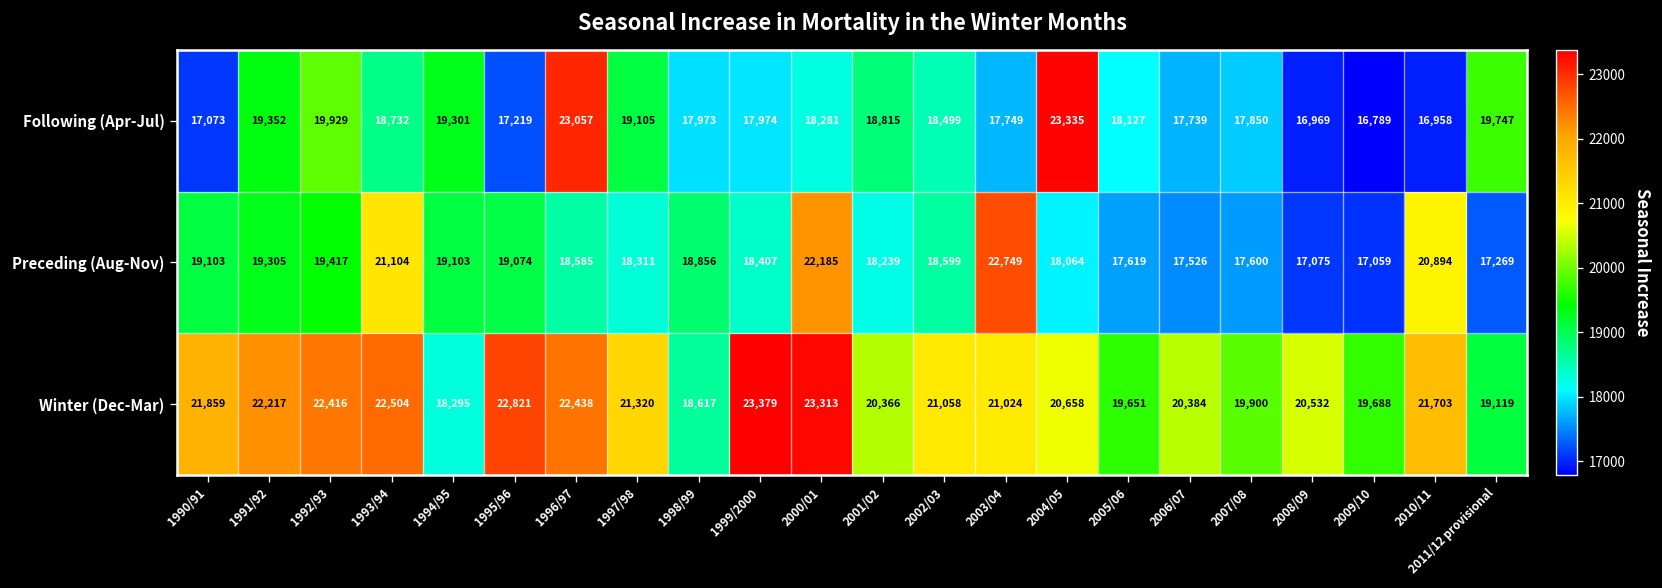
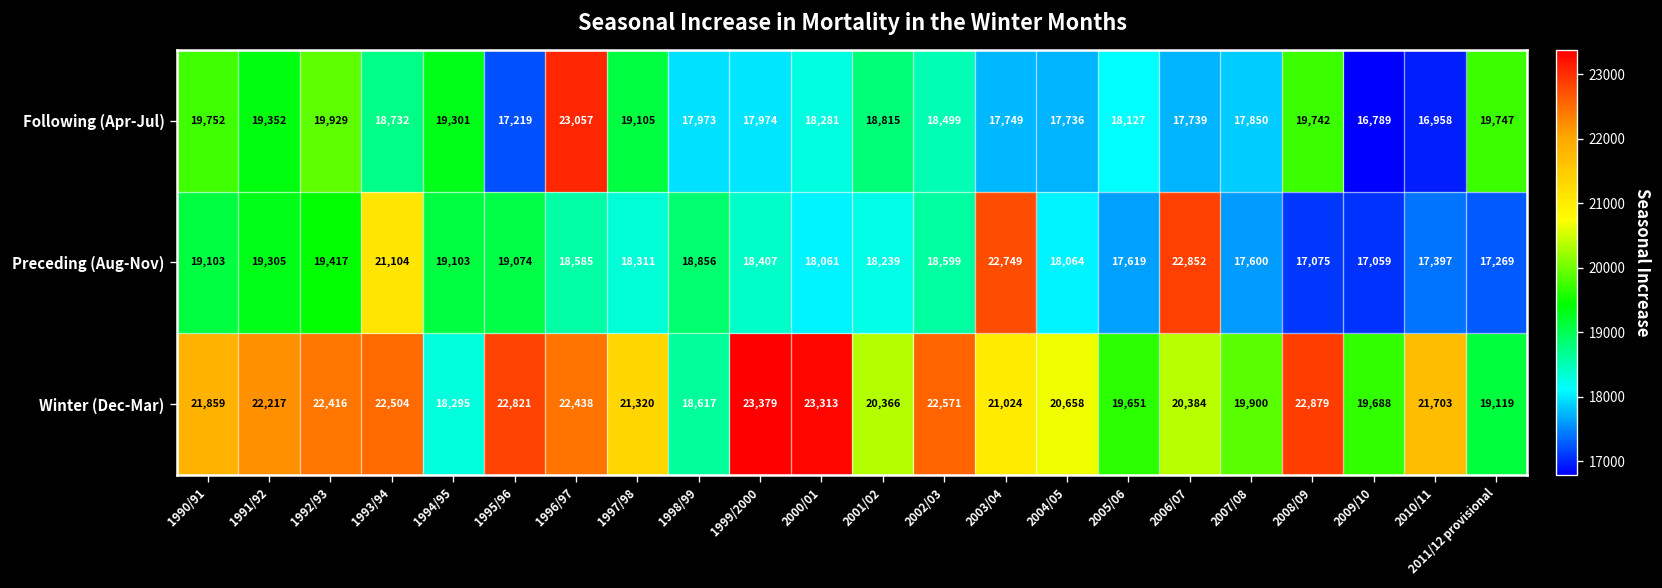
  {
    "Following (Apr-Jul)": {
-     "1990/91": "17,073",
+     "1990/91": "19,752",
      "1991/92": "19,352",
      "1992/93": "19,929",
      "1993/94": "18,732",
      "1994/95": "19,301",
      "1995/96": "17,219",
      "1996/97": "23,057",
      "1997/98": "19,105",
      "1998/99": "17,973",
      "1999/2000": "17,974",
      "2000/01": "18,281",
      "2001/02": "18,815",
      "2002/03": "18,499",
      "2003/04": "17,749",
-     "2004/05": "23,335",
+     "2004/05": "17,736",
      "2005/06": "18,127",
      "2006/07": "17,739",
      "2007/08": "17,850",
-     "2008/09": "16,969",
+     "2008/09": "19,742",
      "2009/10": "16,789",
      "2010/11": "16,958",
      "2011/12 provisional": "19,747"
    },
    "Preceding (Aug-Nov)": {
      "1990/91": "19,103",
      "1991/92": "19,305",
      "1992/93": "19,417",
      "1993/94": "21,104",
      "1994/95": "19,103",
      "1995/96": "19,074",
      "1996/97": "18,585",
      "1997/98": "18,311",
      "1998/99": "18,856",
      "1999/2000": "18,407",
-     "2000/01": "22,185",
+     "2000/01": "18,061",
      "2001/02": "18,239",
      "2002/03": "18,599",
      "2003/04": "22,749",
      "2004/05": "18,064",
      "2005/06": "17,619",
-     "2006/07": "17,526",
+     "2006/07": "22,852",
      "2007/08": "17,600",
      "2008/09": "17,075",
      "2009/10": "17,059",
-     "2010/11": "20,894",
+     "2010/11": "17,397",
      "2011/12 provisional": "17,269"
    },
    "Winter (Dec-Mar)": {
      "1990/91": "21,859",
      "1991/92": "22,217",
      "1992/93": "22,416",
      "1993/94": "22,504",
      "1994/95": "18,295",
      "1995/96": "22,821",
      "1996/97": "22,438",
      "1997/98": "21,320",
      "1998/99": "18,617",
      "1999/2000": "23,379",
      "2000/01": "23,313",
      "2001/02": "20,366",
-     "2002/03": "21,058",
+     "2002/03": "22,571",
      "2003/04": "21,024",
      "2004/05": "20,658",
      "2005/06": "19,651",
      "2006/07": "20,384",
      "2007/08": "19,900",
-     "2008/09": "20,532",
+     "2008/09": "22,879",
      "2009/10": "19,688",
      "2010/11": "21,703",
      "2011/12 provisional": "19,119"
    }
  }
